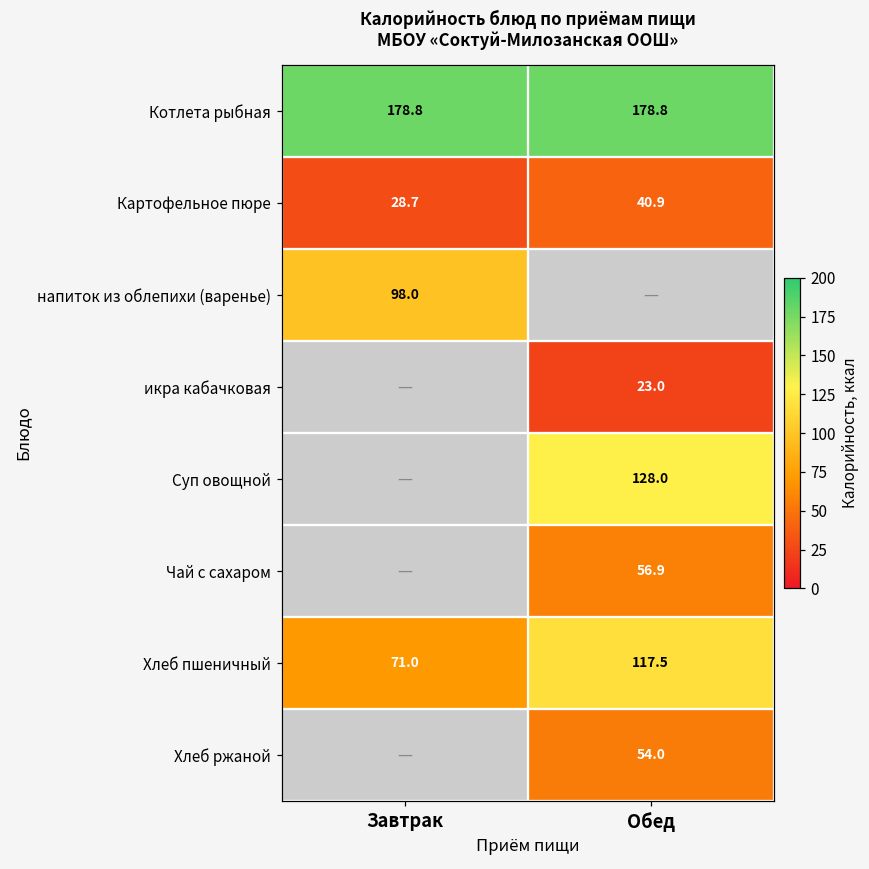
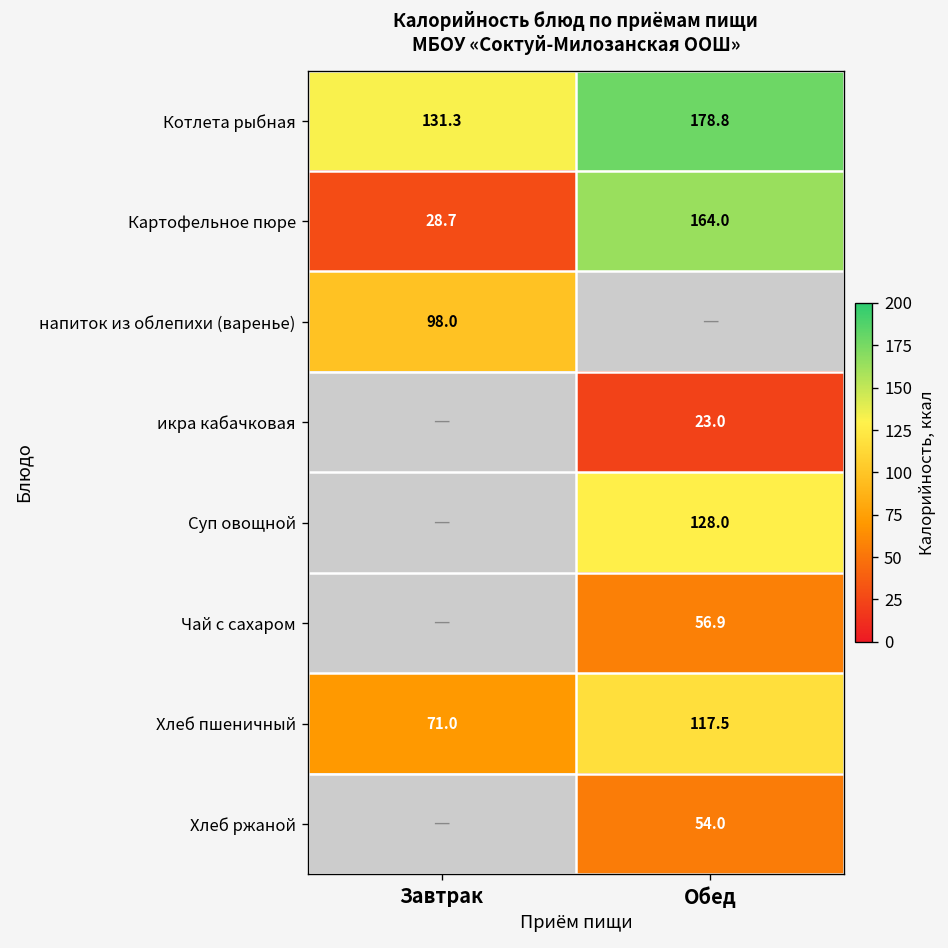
  {
    "Котлета рыбная": {
-     "Завтрак": 178.8,
+     "Завтрак": 131.3,
      "Обед": 178.8
    },
    "Картофельное пюре": {
      "Завтрак": 28.7,
-     "Обед": 40.9
+     "Обед": 164.0
    },
    "напиток из облепихи (варенье)": {
      "Завтрак": 98.0
    },
    "икра кабачковая": {
      "Обед": 23.0
    },
    "Суп овощной": {
      "Обед": 128.0
    },
    "Чай с сахаром": {
      "Обед": 56.9
    },
    "Хлеб пшеничный": {
      "Завтрак": 71.0,
      "Обед": 117.5
    },
    "Хлеб ржаной": {
      "Обед": 54.0
    }
  }
